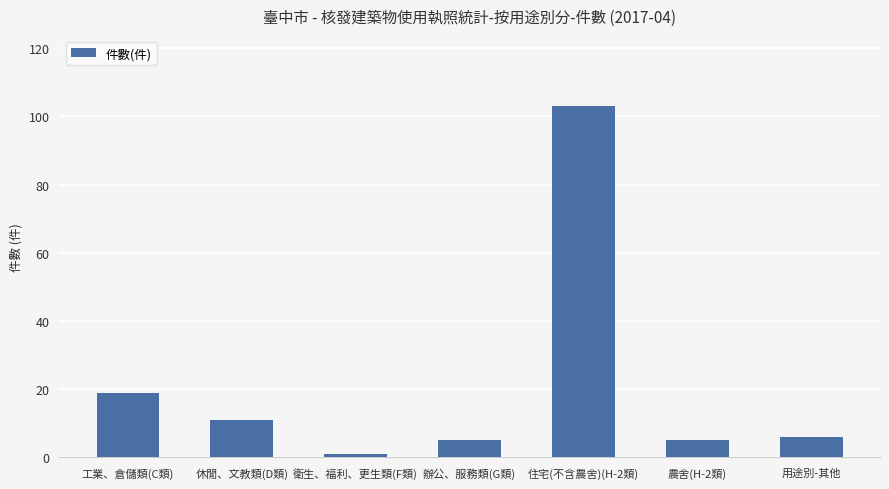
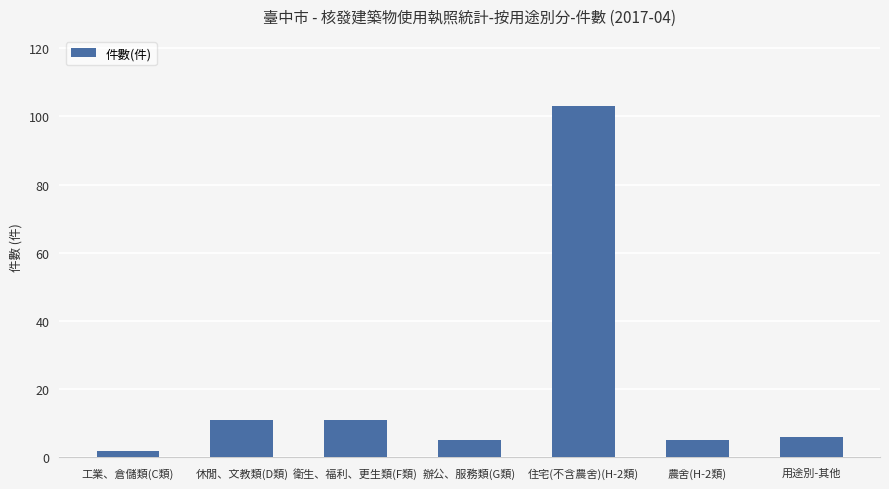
  {
-   "工業、倉儲類(C類)": 19,
+   "工業、倉儲類(C類)": 2,
    "休閒、文教類(D類)": 11,
-   "衛生、福利、更生類(F類)": 1,
+   "衛生、福利、更生類(F類)": 11,
    "辦公、服務類(G類)": 5,
    "住宅(不含農舍)(H-2類)": 103,
    "農舍(H-2類)": 5,
    "用途別-其他": 6
  }
